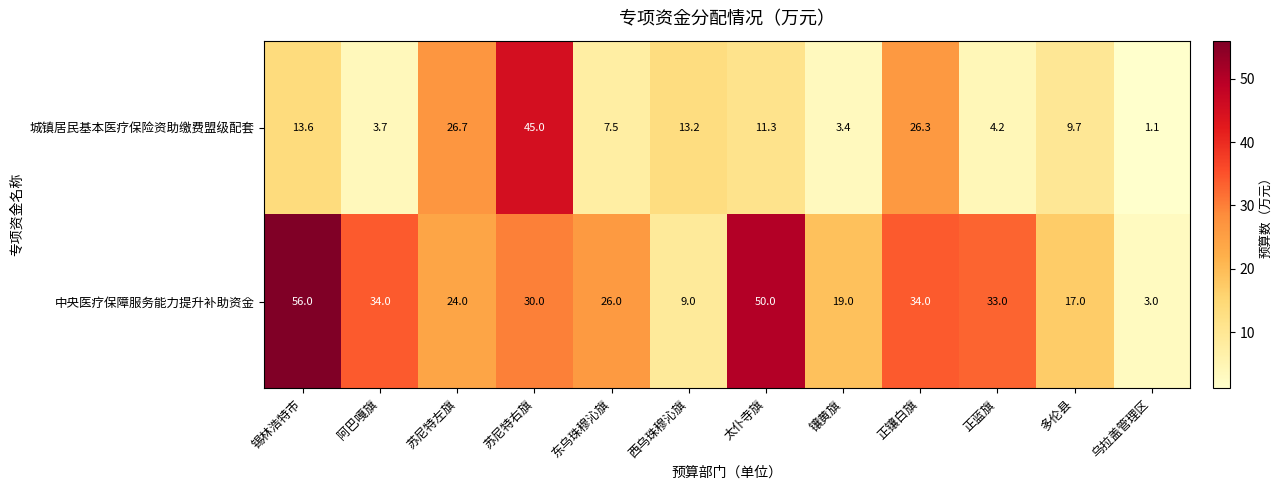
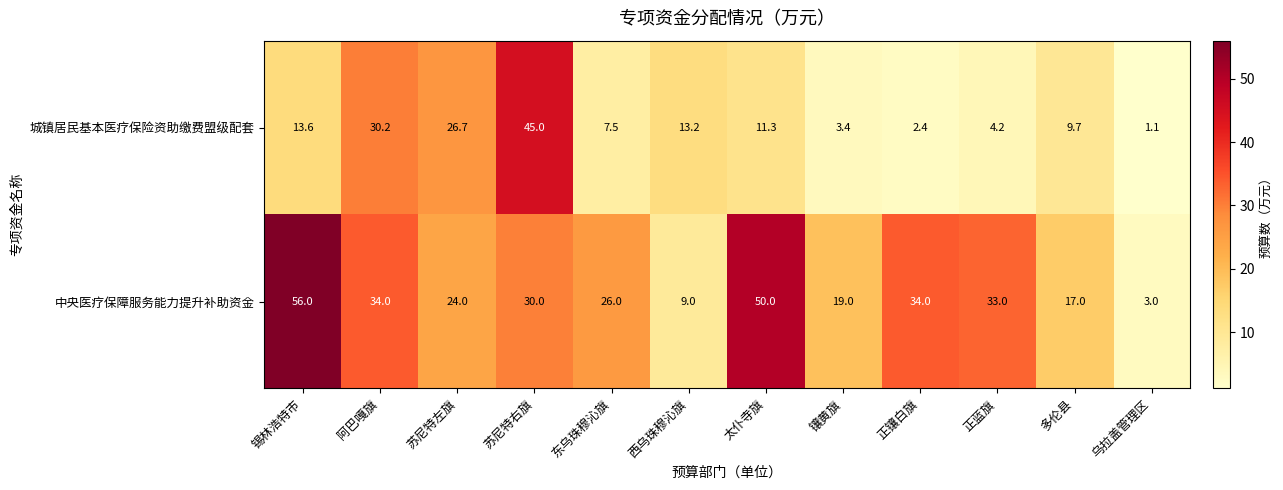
  {
    "城镇居民基本医疗保险资助缴费盟级配套": {
      "锡林浩特市": 13.6,
-     "阿巴嘎旗": 3.7,
+     "阿巴嘎旗": 30.2,
      "苏尼特左旗": 26.7,
      "苏尼特右旗": 45.0,
      "东乌珠穆沁旗": 7.5,
      "西乌珠穆沁旗": 13.2,
      "太仆寺旗": 11.3,
      "镶黄旗": 3.4,
-     "正镶白旗": 26.3,
+     "正镶白旗": 2.4,
      "正蓝旗": 4.2,
      "多伦县": 9.7,
      "乌拉盖管理区": 1.1
    },
    "中央医疗保障服务能力提升补助资金": {
      "锡林浩特市": 56.0,
      "阿巴嘎旗": 34.0,
      "苏尼特左旗": 24.0,
      "苏尼特右旗": 30.0,
      "东乌珠穆沁旗": 26.0,
      "西乌珠穆沁旗": 9.0,
      "太仆寺旗": 50.0,
      "镶黄旗": 19.0,
      "正镶白旗": 34.0,
      "正蓝旗": 33.0,
      "多伦县": 17.0,
      "乌拉盖管理区": 3.0
    }
  }
